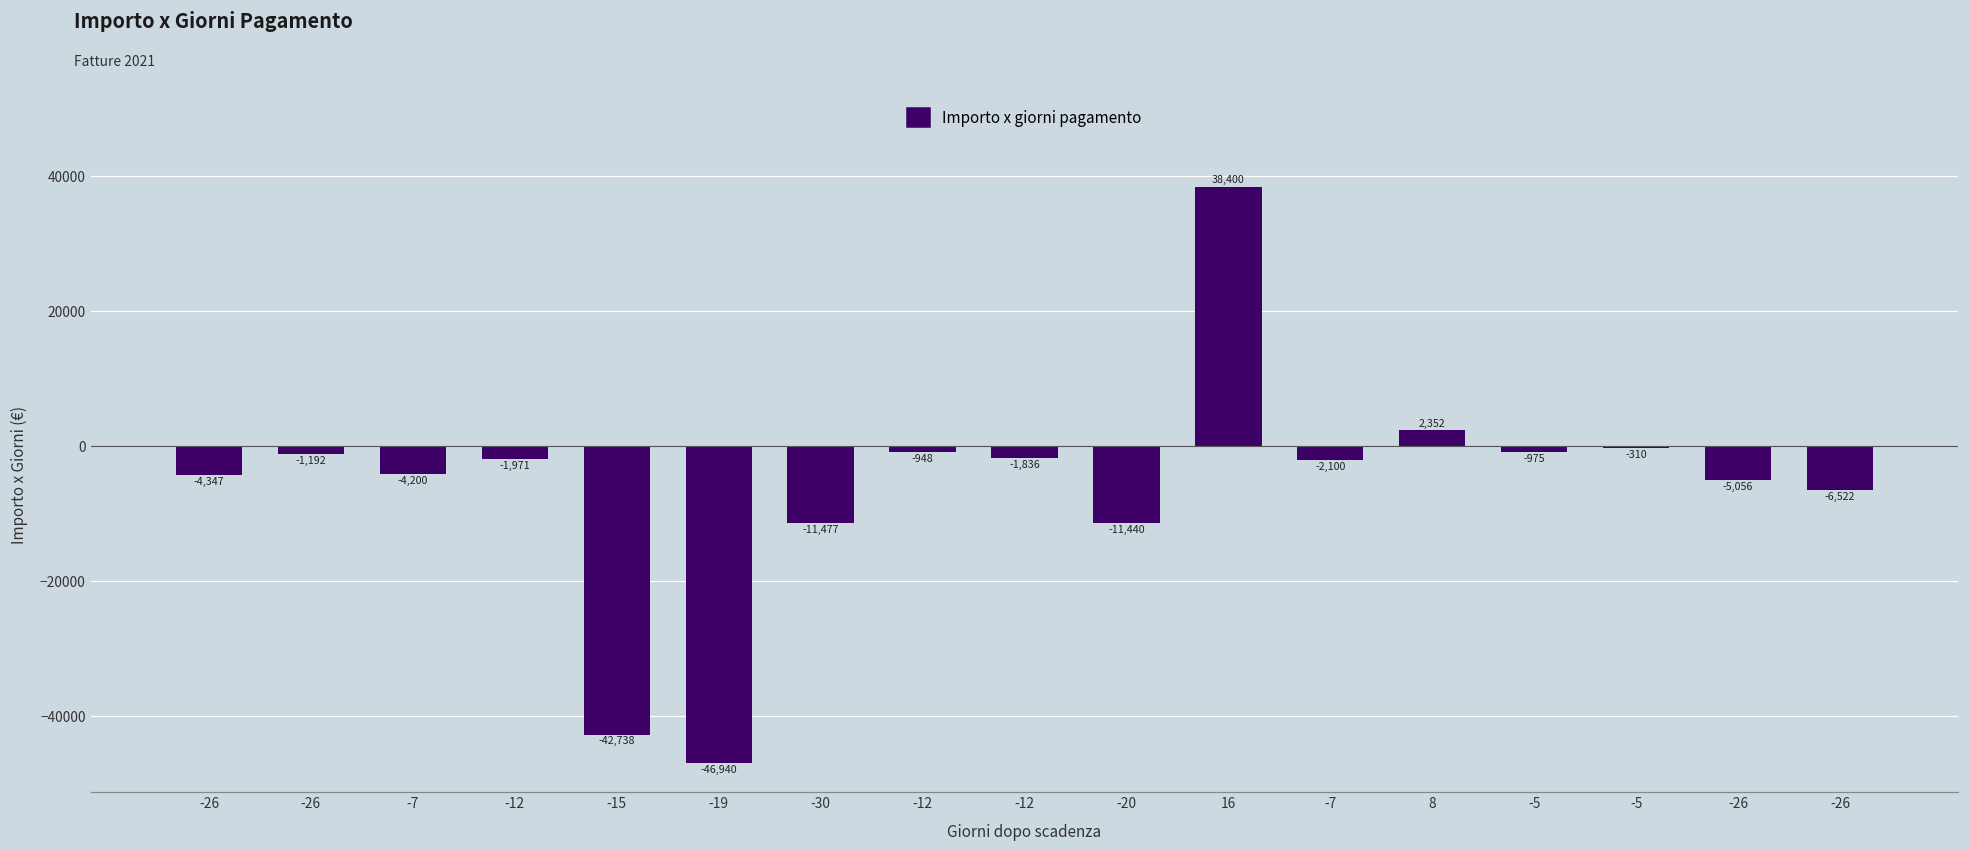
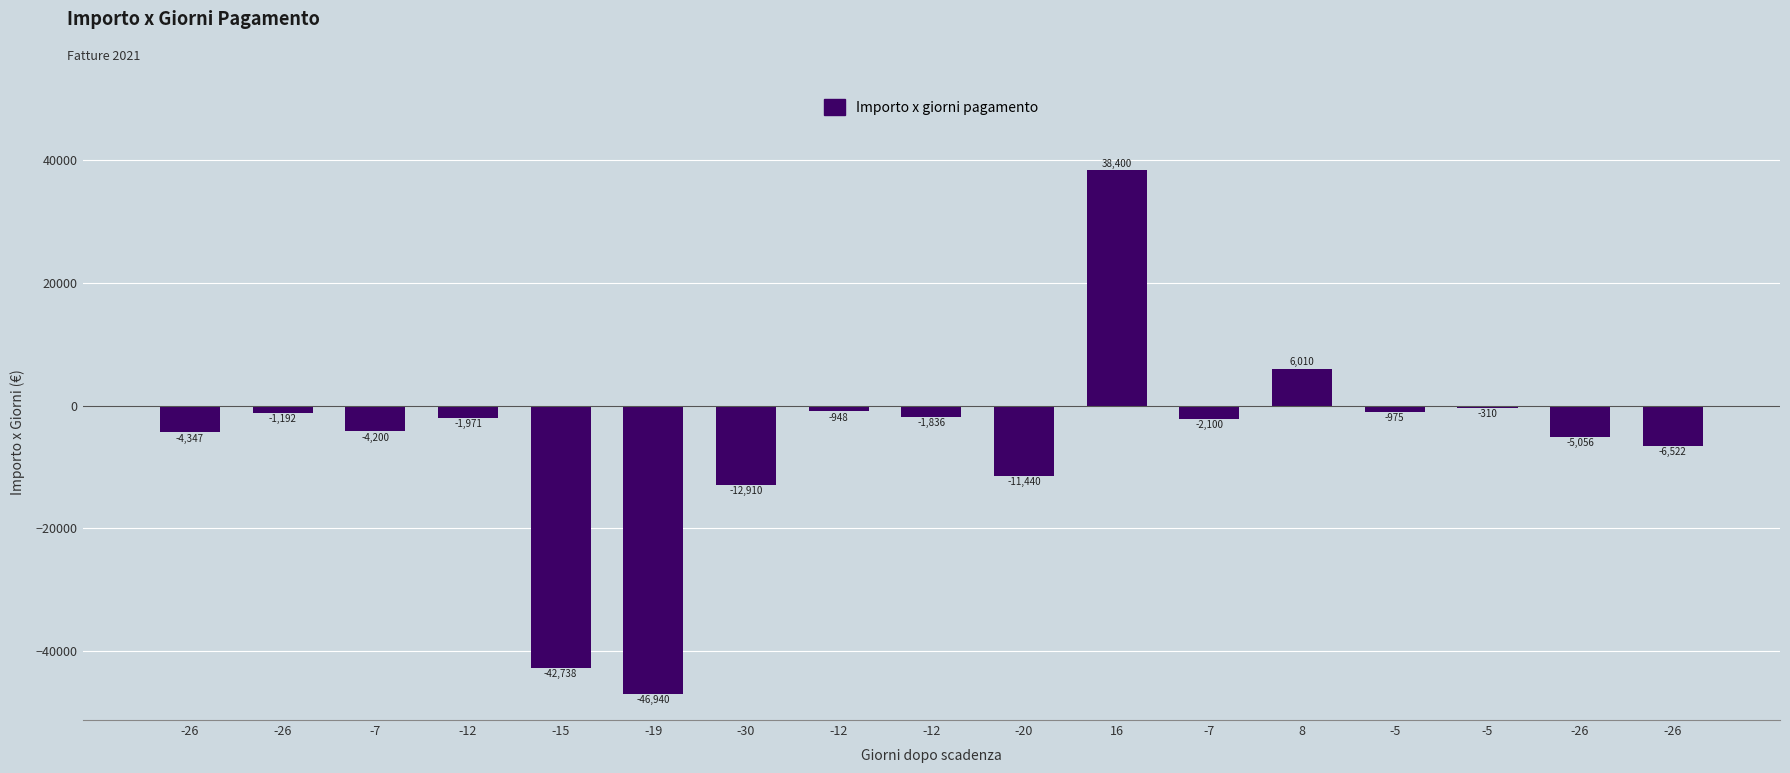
  {
    "-15": "-42,738",
    "-19": "-46,940",
-   "-30": "-11,477",
+   "-30": "-12,910",
    "-20": "-11,440",
    "16": "38,400",
-   "8": "2,352"
+   "8": "6,010"
  }
